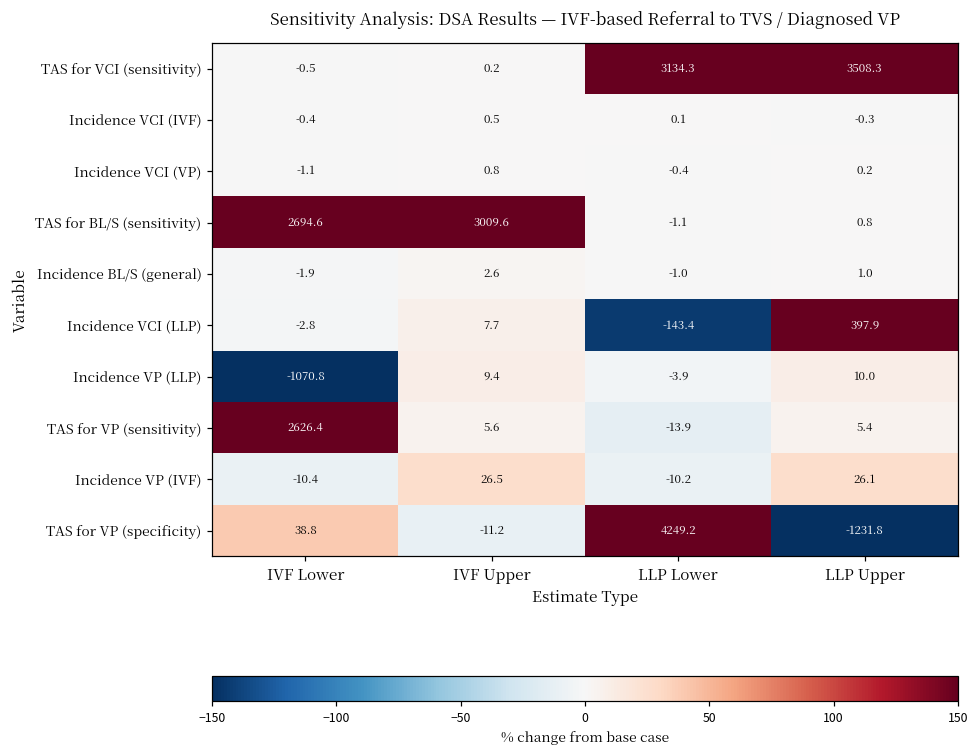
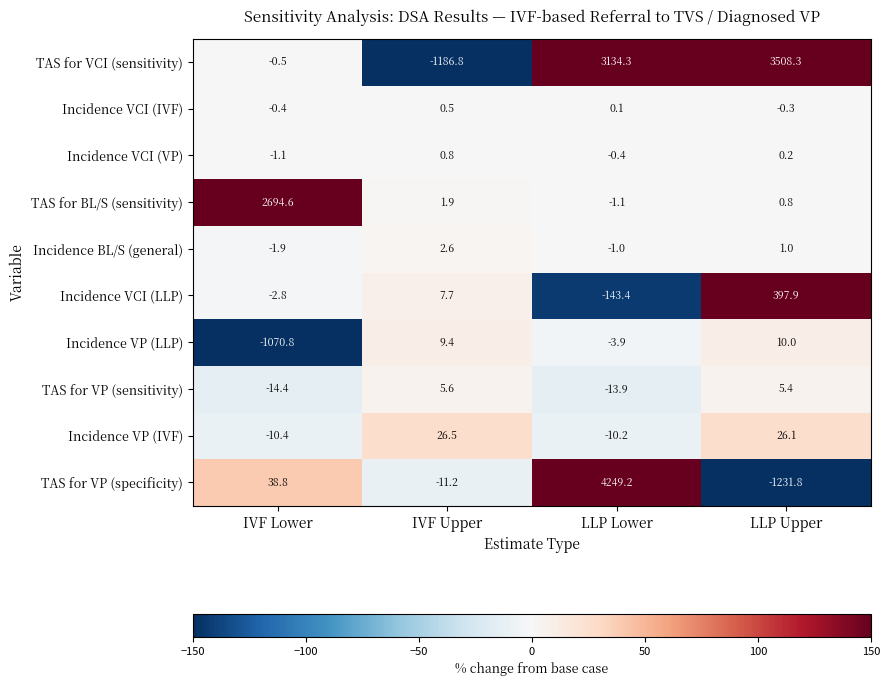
  {
    "TAS for VCI (sensitivity)": {
      "IVF Lower": -0.5,
-     "IVF Upper": 0.2,
+     "IVF Upper": -1186.8,
      "LLP Lower": 3134.3,
      "LLP Upper": 3508.3
    },
    "Incidence VCI (IVF)": {
      "IVF Lower": -0.4,
      "IVF Upper": 0.5,
      "LLP Lower": 0.1,
      "LLP Upper": -0.3
    },
    "Incidence VCI (VP)": {
      "IVF Lower": -1.1,
      "IVF Upper": 0.8,
      "LLP Lower": -0.4,
      "LLP Upper": 0.2
    },
    "TAS for BL/S (sensitivity)": {
      "IVF Lower": 2694.6,
-     "IVF Upper": 3009.6,
+     "IVF Upper": 1.9,
      "LLP Lower": -1.1,
      "LLP Upper": 0.8
    },
    "Incidence BL/S (general)": {
      "IVF Lower": -1.9,
      "IVF Upper": 2.6,
      "LLP Lower": -1.0,
      "LLP Upper": 1.0
    },
    "Incidence VCI (LLP)": {
      "IVF Lower": -2.8,
      "IVF Upper": 7.7,
      "LLP Lower": -143.4,
      "LLP Upper": 397.9
    },
    "Incidence VP (LLP)": {
      "IVF Lower": -1070.8,
      "IVF Upper": 9.4,
      "LLP Lower": -3.9,
      "LLP Upper": 10.0
    },
    "TAS for VP (sensitivity)": {
-     "IVF Lower": 2626.4,
+     "IVF Lower": -14.4,
      "IVF Upper": 5.6,
      "LLP Lower": -13.9,
      "LLP Upper": 5.4
    },
    "Incidence VP (IVF)": {
      "IVF Lower": -10.4,
      "IVF Upper": 26.5,
      "LLP Lower": -10.2,
      "LLP Upper": 26.1
    },
    "TAS for VP (specificity)": {
      "IVF Lower": 38.8,
      "IVF Upper": -11.2,
      "LLP Lower": 4249.2,
      "LLP Upper": -1231.8
    }
  }
